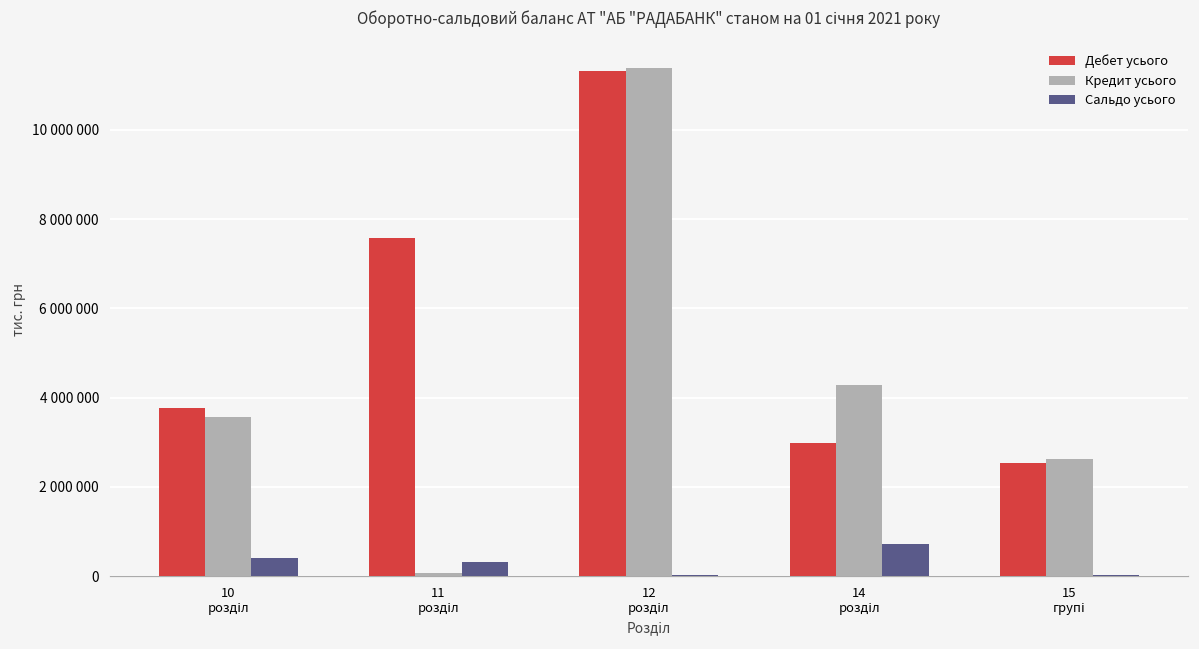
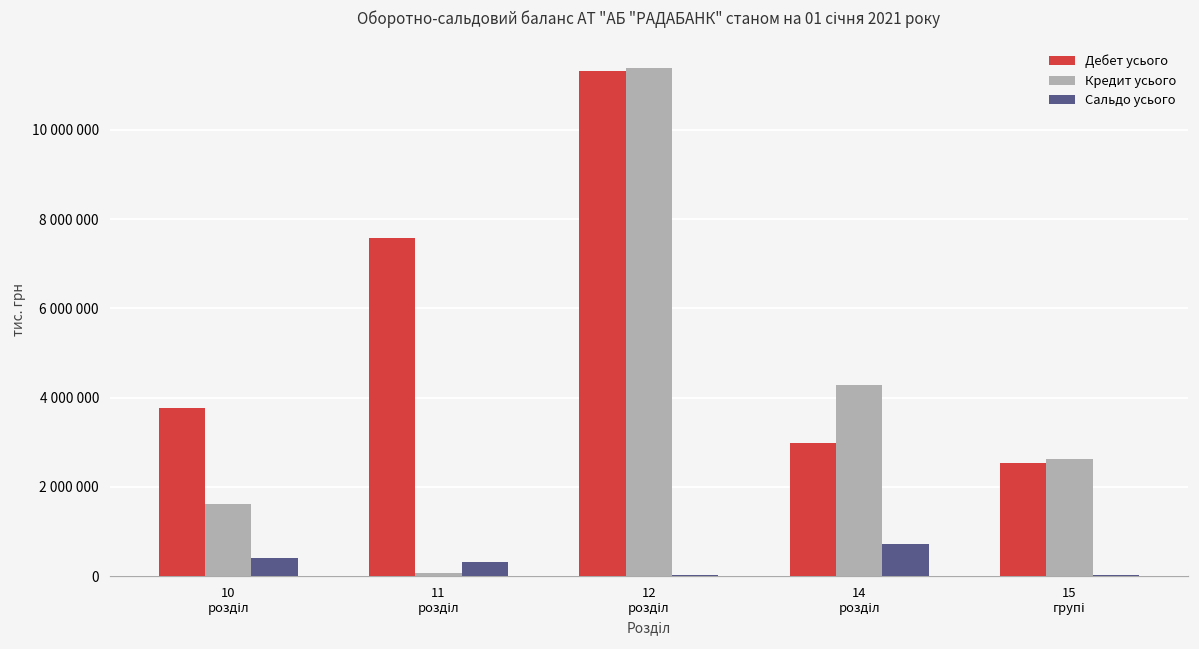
  {
    "Дебет усього": {
      "10 розділ": 3800000,
      "11 розділ": 7600000,
      "12 розділ": 11300000,
      "14 розділ": 3000000,
      "15 групі": 2500000
    },
    "Кредит усього": {
-     "10 розділ": 3600000,
+     "10 розділ": 1600000,
      "11 розділ": 100000,
      "12 розділ": 11400000,
      "14 розділ": 4300000,
      "15 групі": 2600000
    },
    "Сальдо усього": {
      "10 розділ": 400000,
      "11 розділ": 300000,
      "14 розділ": 700000
    }
  }
